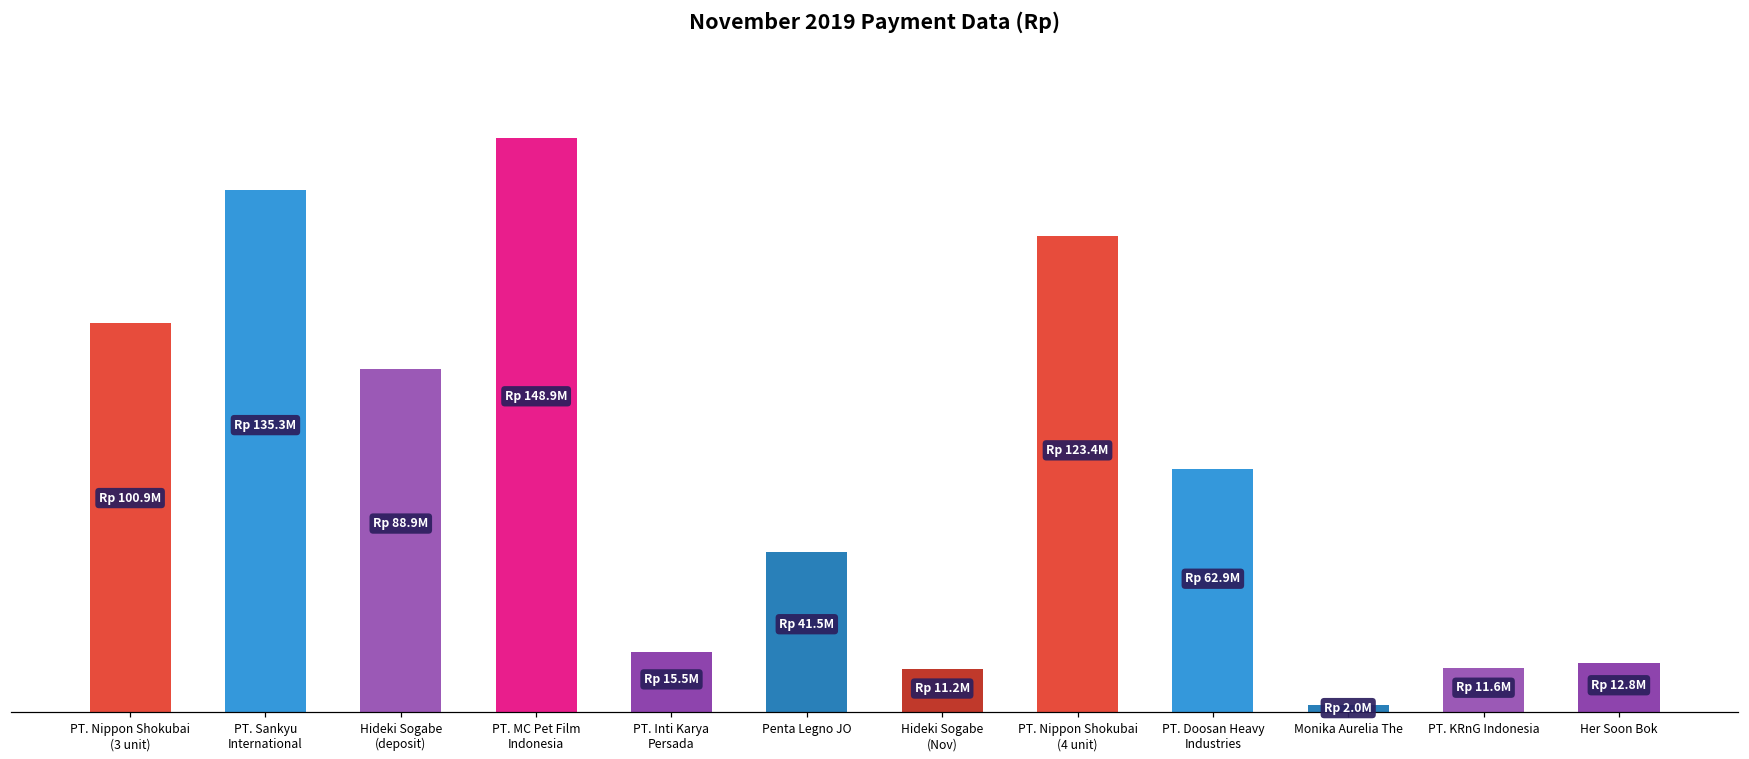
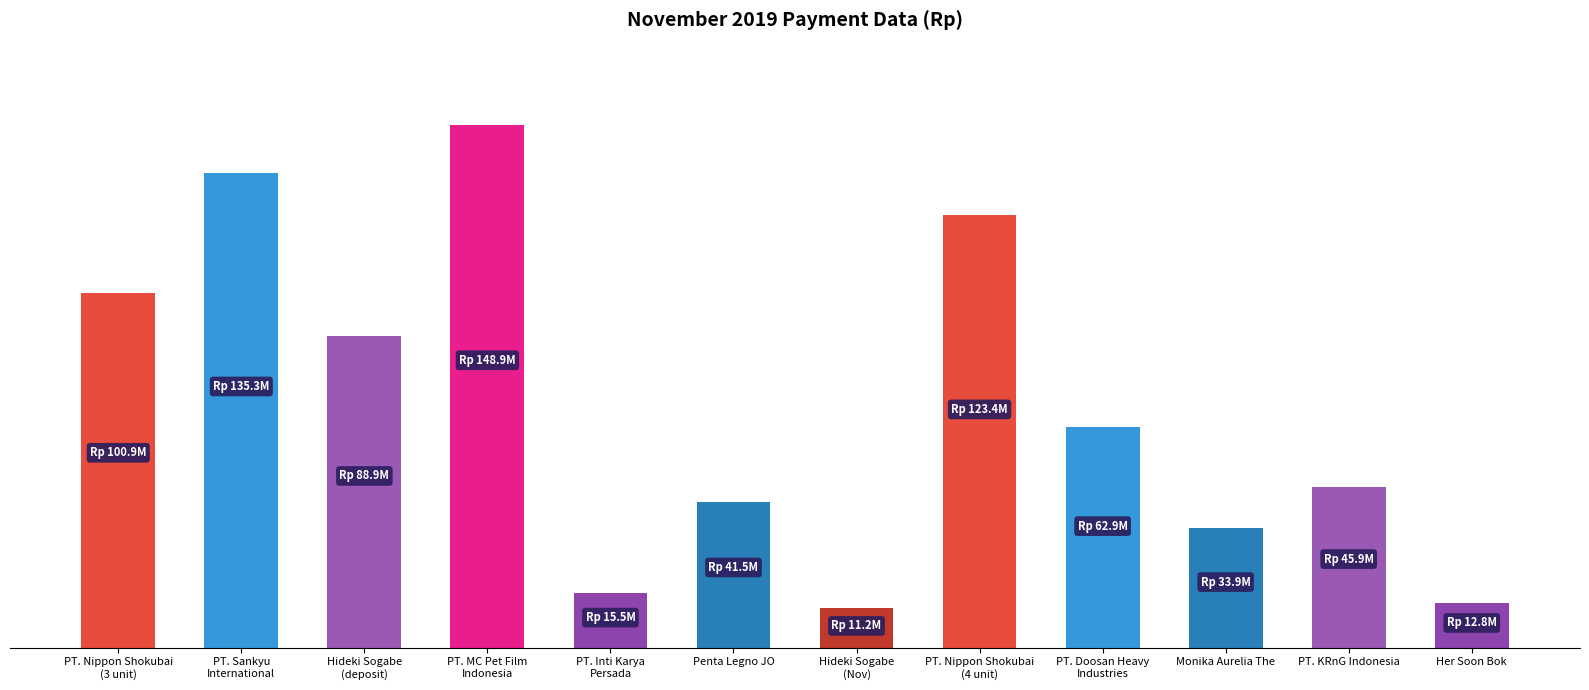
  {
-   "Monika Aurelia The": "2.0M",
-   "PT. KRnG Indonesia": "11.6M"
+   "Monika Aurelia The": "33.9M",
+   "PT. KRnG Indonesia": "45.9M"
  }
